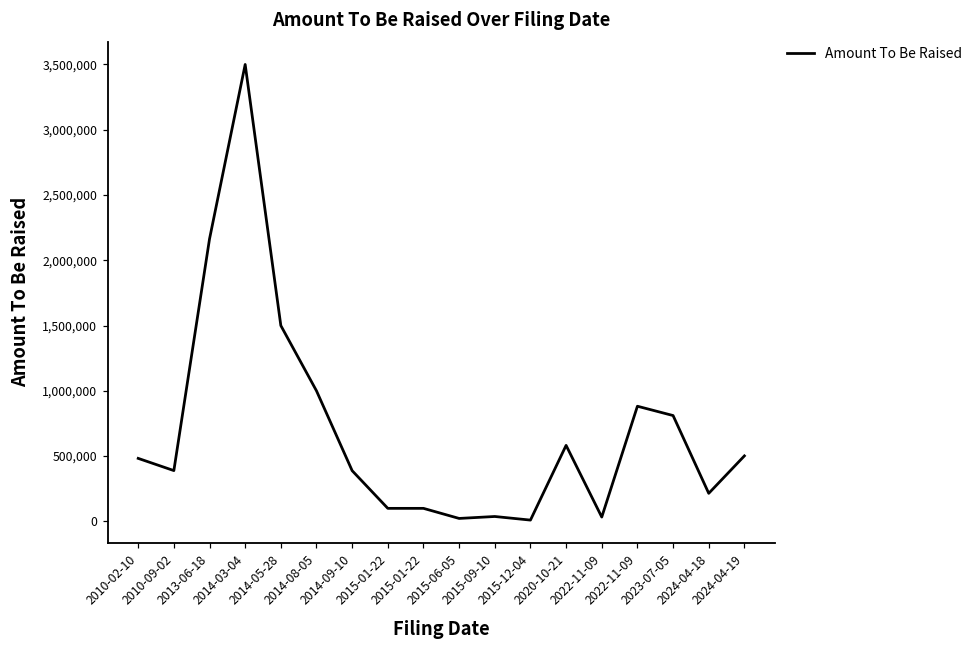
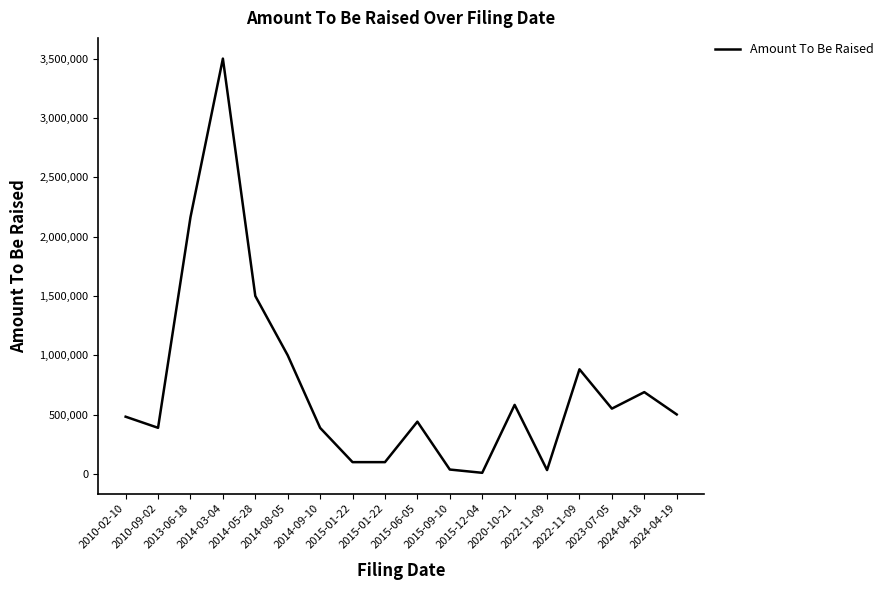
  {
    "2010-02-10": "480,000",
    "2010-09-02": "390,000",
    "2013-06-18": "2,160,000",
    "2014-03-04": "3,500,000",
    "2014-05-28": "1,500,000",
    "2014-08-05": "1,000,000",
    "2014-09-10": "390,000",
-   "2015-06-05": "20,000",
+   "2015-06-05": "440,000",
    "2015-09-10": "40,000",
    "2015-12-04": "10,000",
    "2020-10-21": "580,000",
-   "2023-07-05": "810,000",
-   "2024-04-18": "220,000",
+   "2023-07-05": "550,000",
+   "2024-04-18": "690,000",
    "2024-04-19": "500,000"
  }
